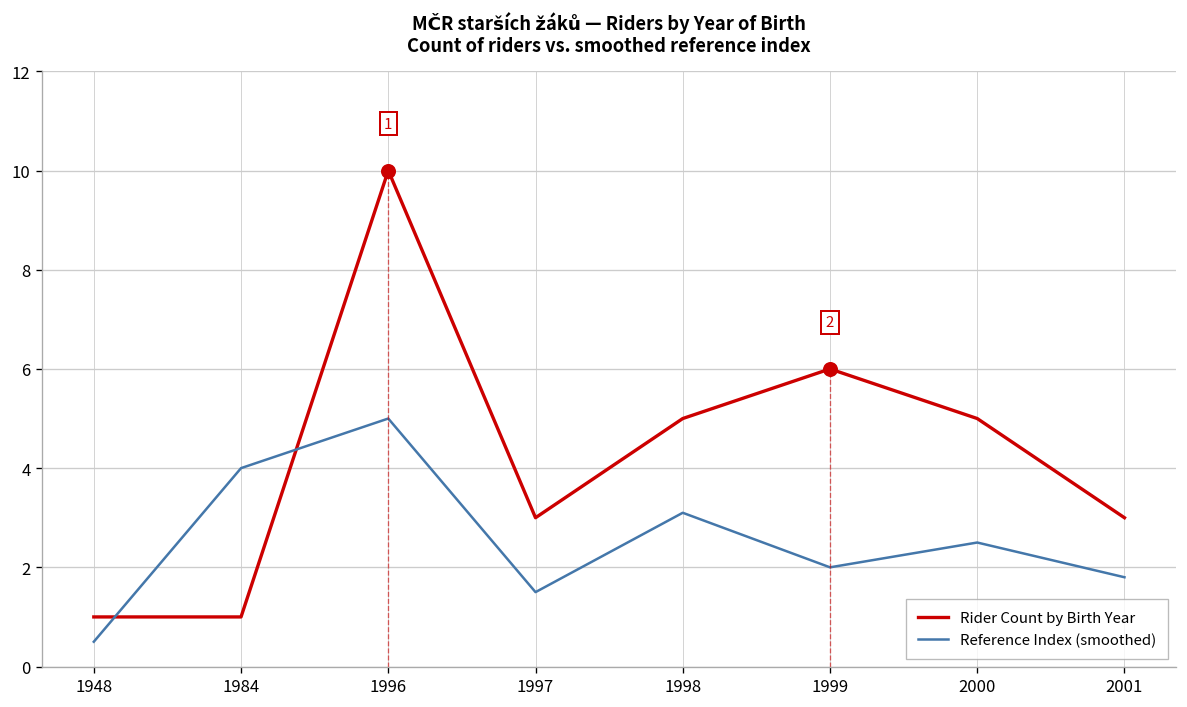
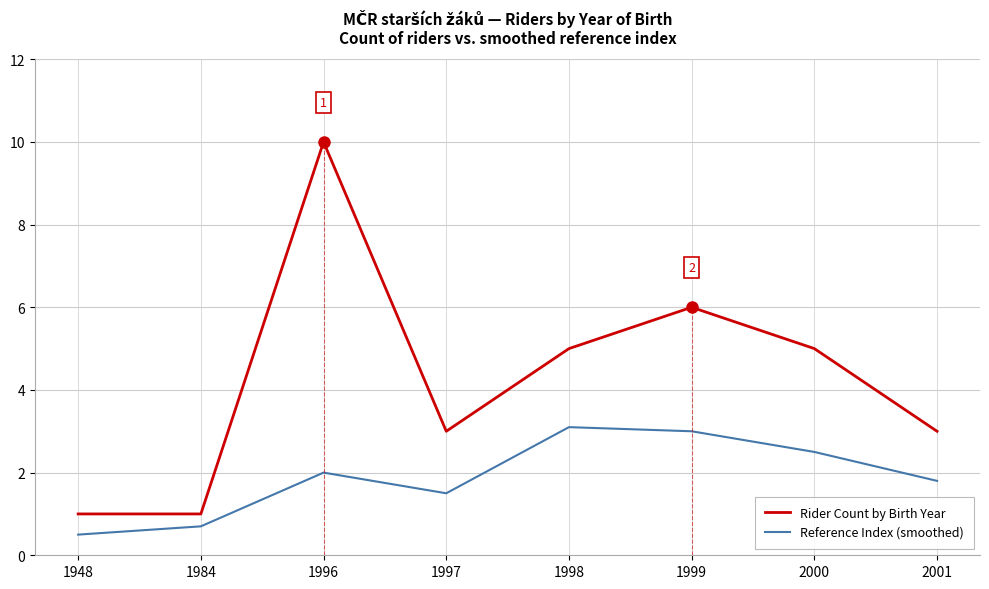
  {
    "Reference Index (smoothed)": {
      "1948": 0.5,
-     "1984": 4.0,
-     "1996": 5,
+     "1984": 0.7,
+     "1996": 2,
      "1997": 1.5,
      "1998": 3.1,
-     "1999": 2,
+     "1999": 3,
      "2000": 2.5,
      "2001": 1.8
    }
  }
